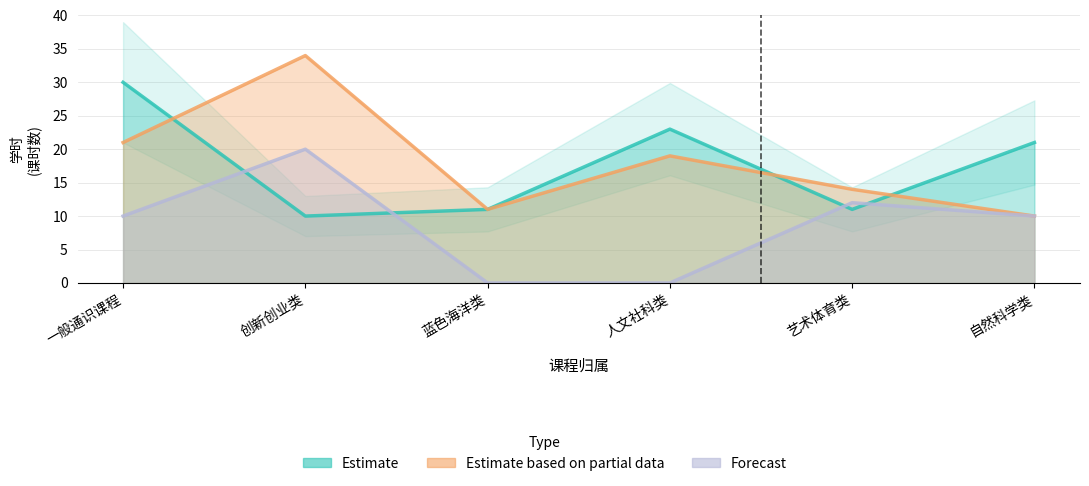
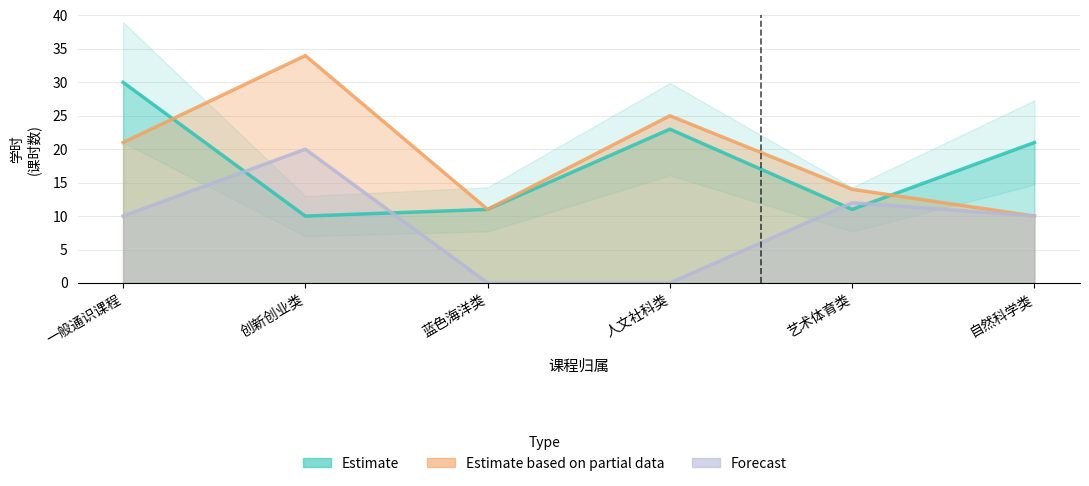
  {
    "Estimate based on partial data": {
      "一般通识课程": 21,
      "创新创业类": 34,
-     "人文社科类": 19
+     "人文社科类": 25
    }
  }
